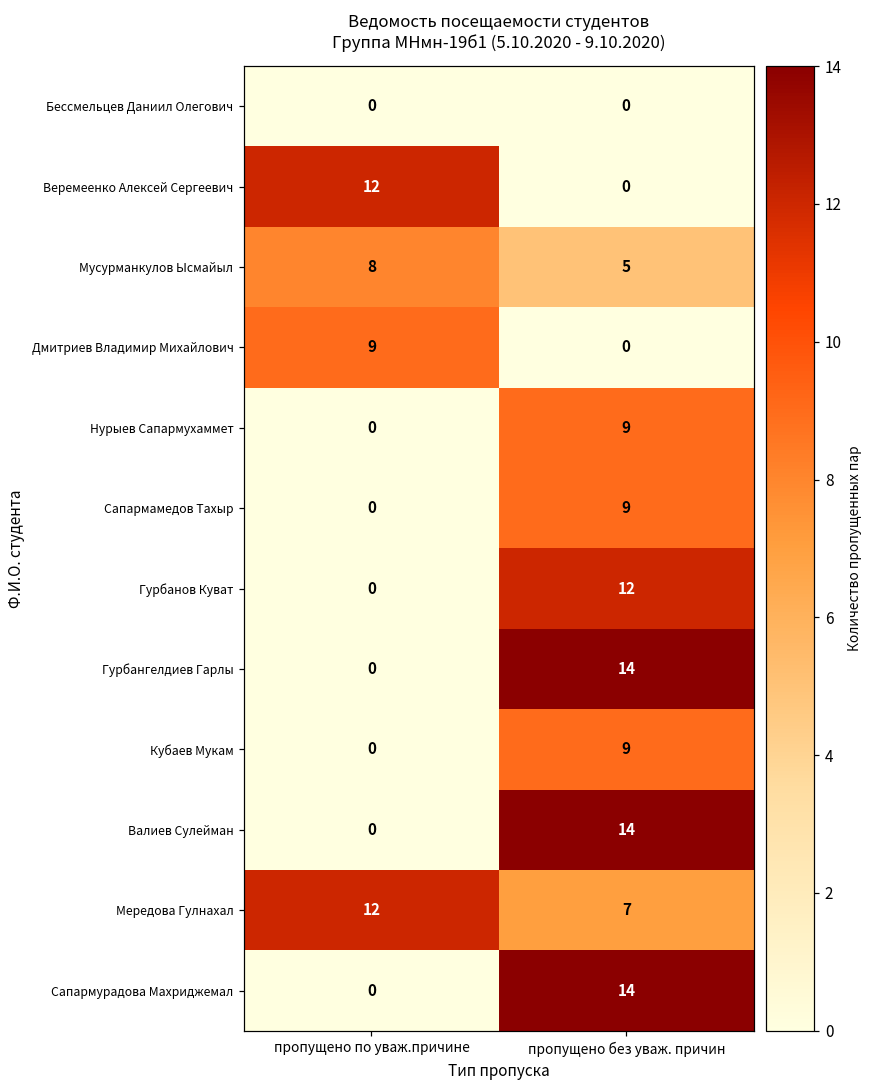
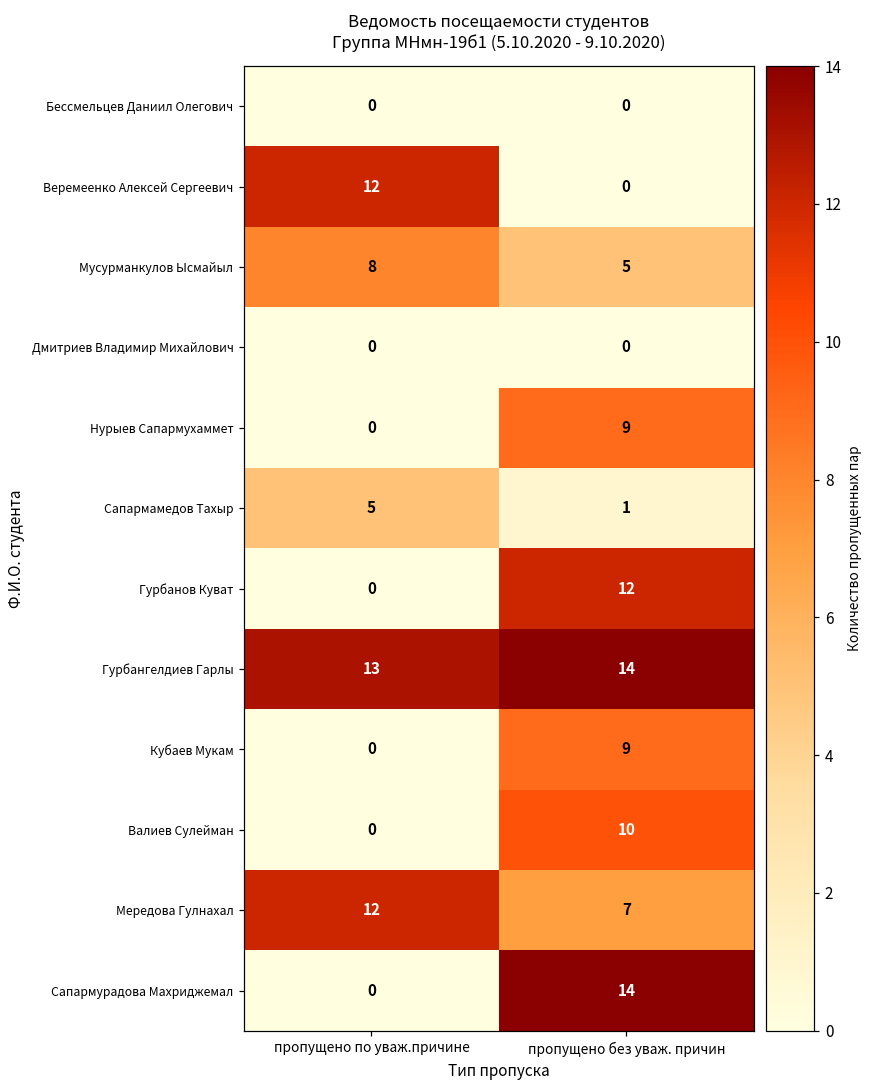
  {
    "Бессмельцев Даниил Олегович": {
      "пропущено по уваж.причине": 0,
      "пропущено без уваж. причин": 0
    },
    "Веремеенко Алексей Сергеевич": {
      "пропущено по уваж.причине": 12,
      "пропущено без уваж. причин": 0
    },
    "Мусурманкулов Ысмайыл": {
      "пропущено по уваж.причине": 8,
      "пропущено без уваж. причин": 5
    },
    "Дмитриев Владимир Михайлович": {
-     "пропущено по уваж.причине": 9,
+     "пропущено по уваж.причине": 0,
      "пропущено без уваж. причин": 0
    },
    "Нурыев Сапармухаммет": {
      "пропущено по уваж.причине": 0,
      "пропущено без уваж. причин": 9
    },
    "Сапармамедов Тахыр": {
-     "пропущено по уваж.причине": 0,
-     "пропущено без уваж. причин": 9
+     "пропущено по уваж.причине": 5,
+     "пропущено без уваж. причин": 1
    },
    "Гурбанов Куват": {
      "пропущено по уваж.причине": 0,
      "пропущено без уваж. причин": 12
    },
    "Гурбангелдиев Гарлы": {
-     "пропущено по уваж.причине": 0,
+     "пропущено по уваж.причине": 13,
      "пропущено без уваж. причин": 14
    },
    "Кубаев Мукам": {
      "пропущено по уваж.причине": 0,
      "пропущено без уваж. причин": 9
    },
    "Валиев Сулейман": {
      "пропущено по уваж.причине": 0,
-     "пропущено без уваж. причин": 14
+     "пропущено без уваж. причин": 10
    },
    "Мередова Гулнахал": {
      "пропущено по уваж.причине": 12,
      "пропущено без уваж. причин": 7
    },
    "Сапармурадова Махриджемал": {
      "пропущено по уваж.причине": 0,
      "пропущено без уваж. причин": 14
    }
  }
